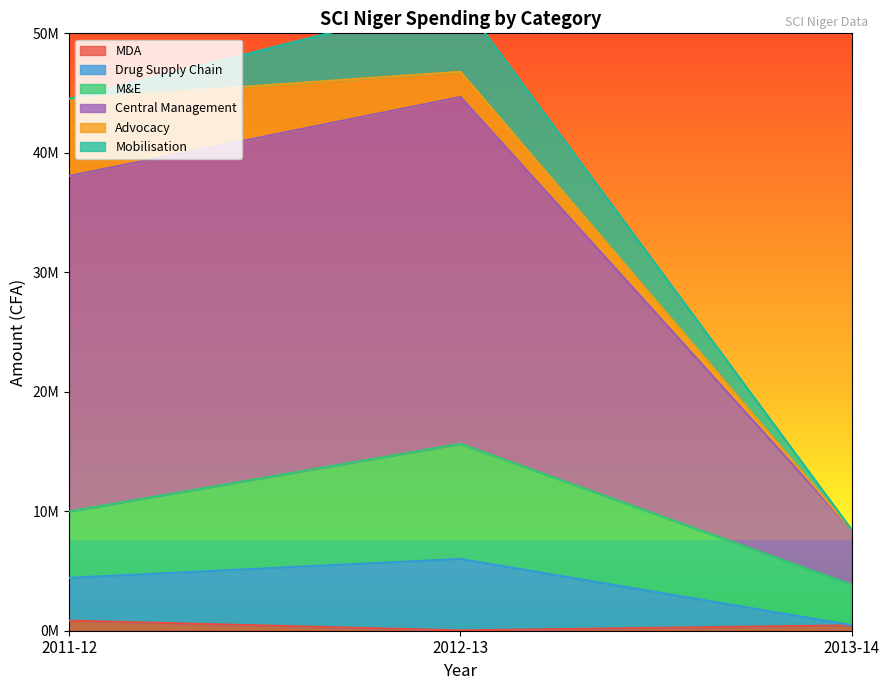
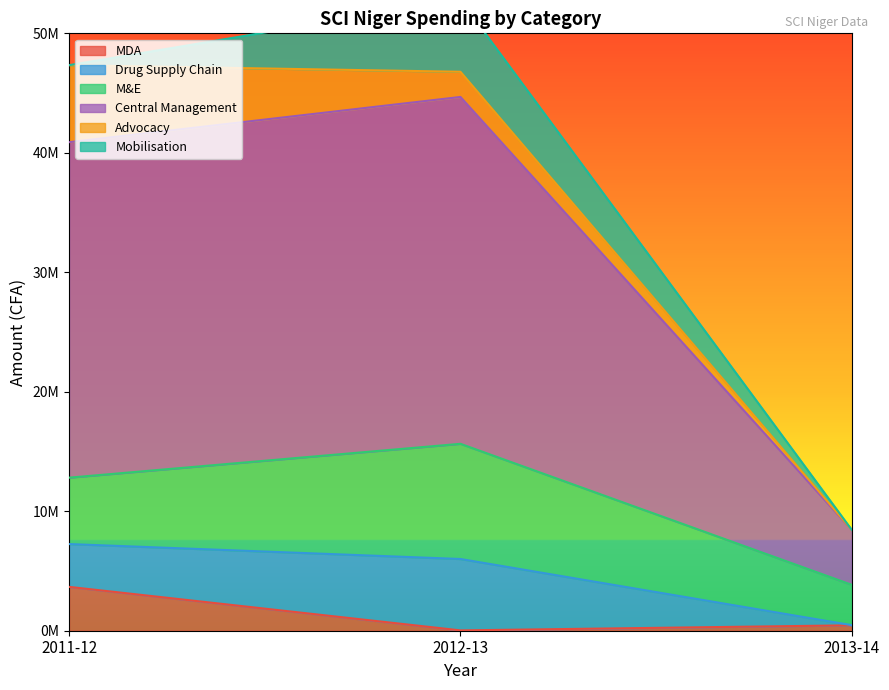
  {
    "MDA": {
-     "2011-12": 800000,
+     "2011-12": 3700000,
      "2012-13": 0
    },
    "Drug Supply Chain": {
      "2011-12": 3600000,
      "2012-13": 6000000
    },
    "Central Management": {
      "2011-12": 28100000,
      "2012-13": 29000000
    },
    "Advocacy": {
      "2012-13": 2100000
    }
  }
